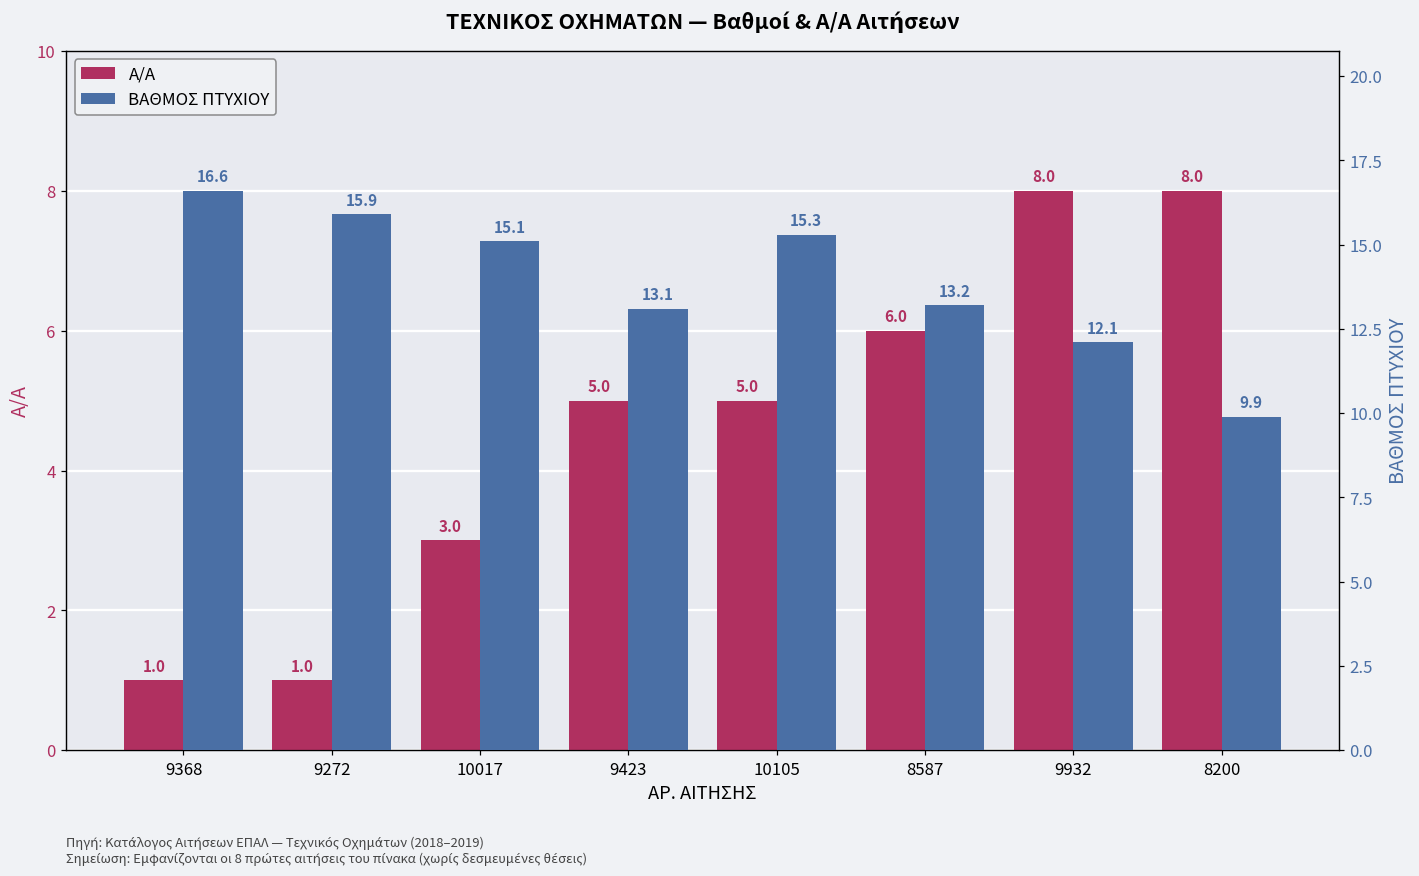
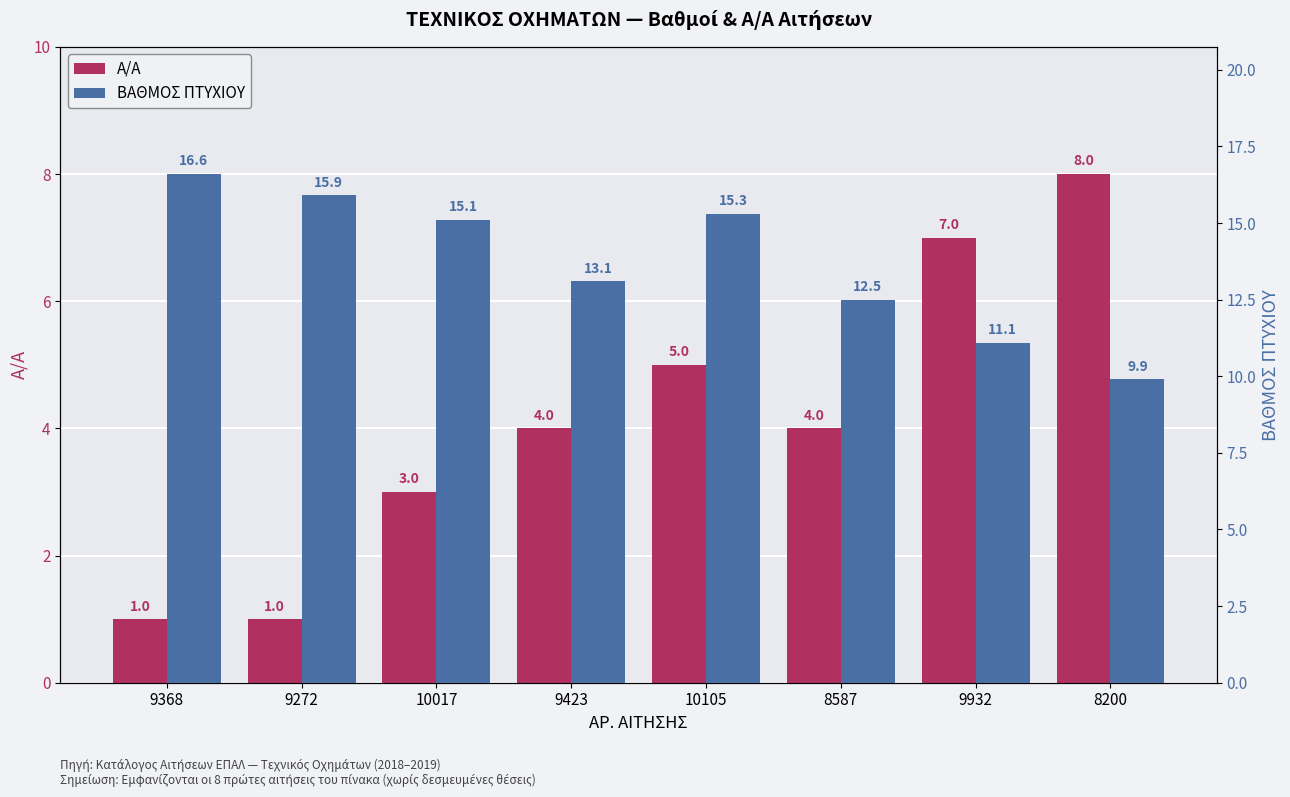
  {
    "Α/Α": {
      "9368": 1.0,
      "9272": 1.0,
      "10017": 3.0,
-     "9423": 5.0,
+     "9423": 4.0,
      "10105": 5.0,
-     "8587": 6.0,
-     "9932": 8.0,
+     "8587": 4.0,
+     "9932": 7.0,
      "8200": 8.0
    },
    "ΒΑΘΜΟΣ ΠΤΥΧΙΟΥ": {
      "9368": 16.6,
      "9272": 15.9,
      "10017": 15.1,
      "9423": 13.1,
      "10105": 15.3,
-     "8587": 13.2,
-     "9932": 12.1,
+     "8587": 12.5,
+     "9932": 11.1,
      "8200": 9.9
    }
  }
